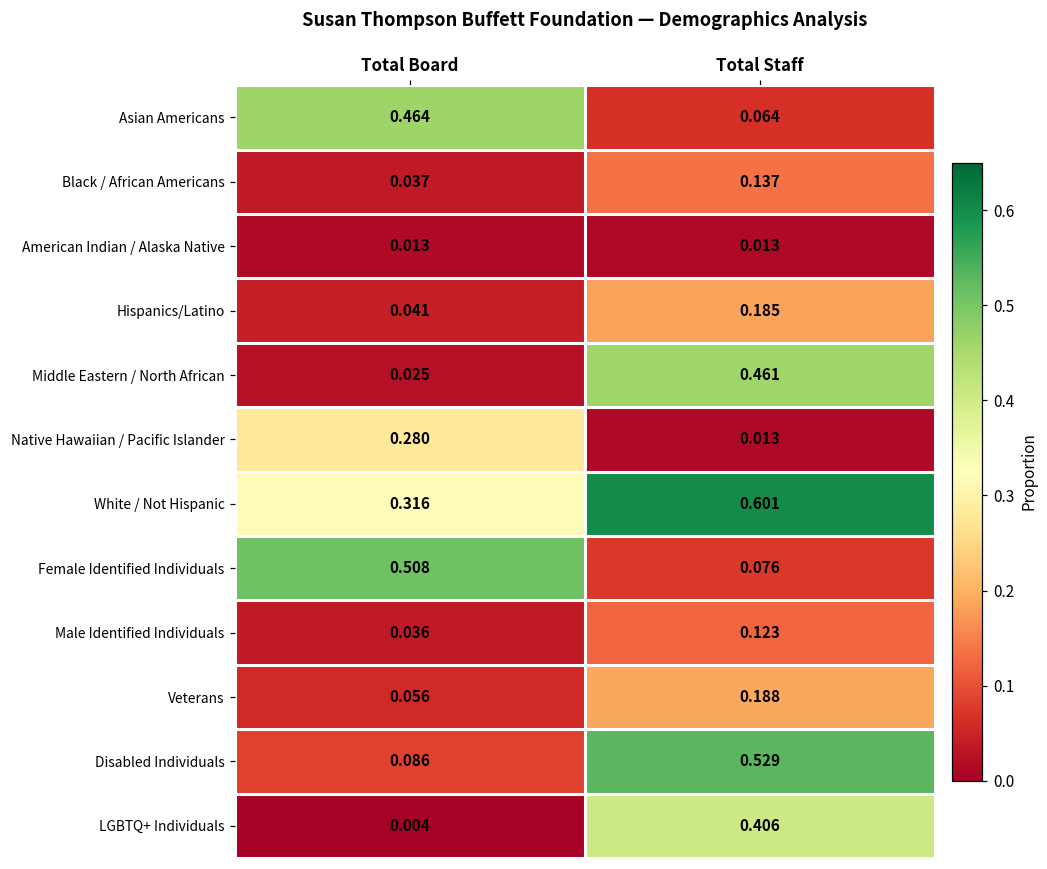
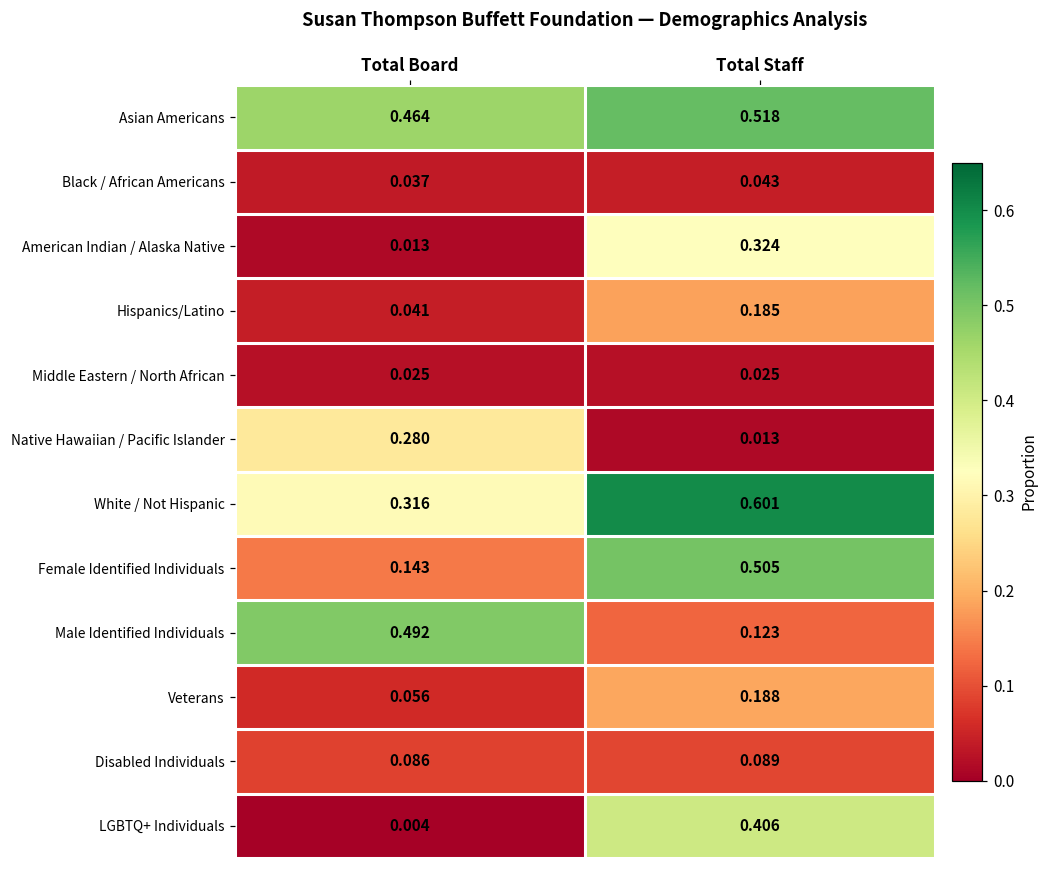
  {
    "Asian Americans": {
      "Total Board": 0.464,
-     "Total Staff": 0.064
+     "Total Staff": 0.518
    },
    "Black / African Americans": {
      "Total Board": 0.037,
-     "Total Staff": 0.137
+     "Total Staff": 0.043
    },
    "American Indian / Alaska Native": {
      "Total Board": 0.013,
-     "Total Staff": 0.013
+     "Total Staff": 0.324
    },
    "Hispanics/Latino": {
      "Total Board": 0.041,
      "Total Staff": 0.185
    },
    "Middle Eastern / North African": {
      "Total Board": 0.025,
-     "Total Staff": 0.461
+     "Total Staff": 0.025
    },
    "Native Hawaiian / Pacific Islander": {
      "Total Board": 0.280,
      "Total Staff": 0.013
    },
    "White / Not Hispanic": {
      "Total Board": 0.316,
      "Total Staff": 0.601
    },
    "Female Identified Individuals": {
-     "Total Board": 0.508,
-     "Total Staff": 0.076
+     "Total Board": 0.143,
+     "Total Staff": 0.505
    },
    "Male Identified Individuals": {
-     "Total Board": 0.036,
+     "Total Board": 0.492,
      "Total Staff": 0.123
    },
    "Veterans": {
      "Total Board": 0.056,
      "Total Staff": 0.188
    },
    "Disabled Individuals": {
      "Total Board": 0.086,
-     "Total Staff": 0.529
+     "Total Staff": 0.089
    },
    "LGBTQ+ Individuals": {
      "Total Board": 0.004,
      "Total Staff": 0.406
    }
  }
